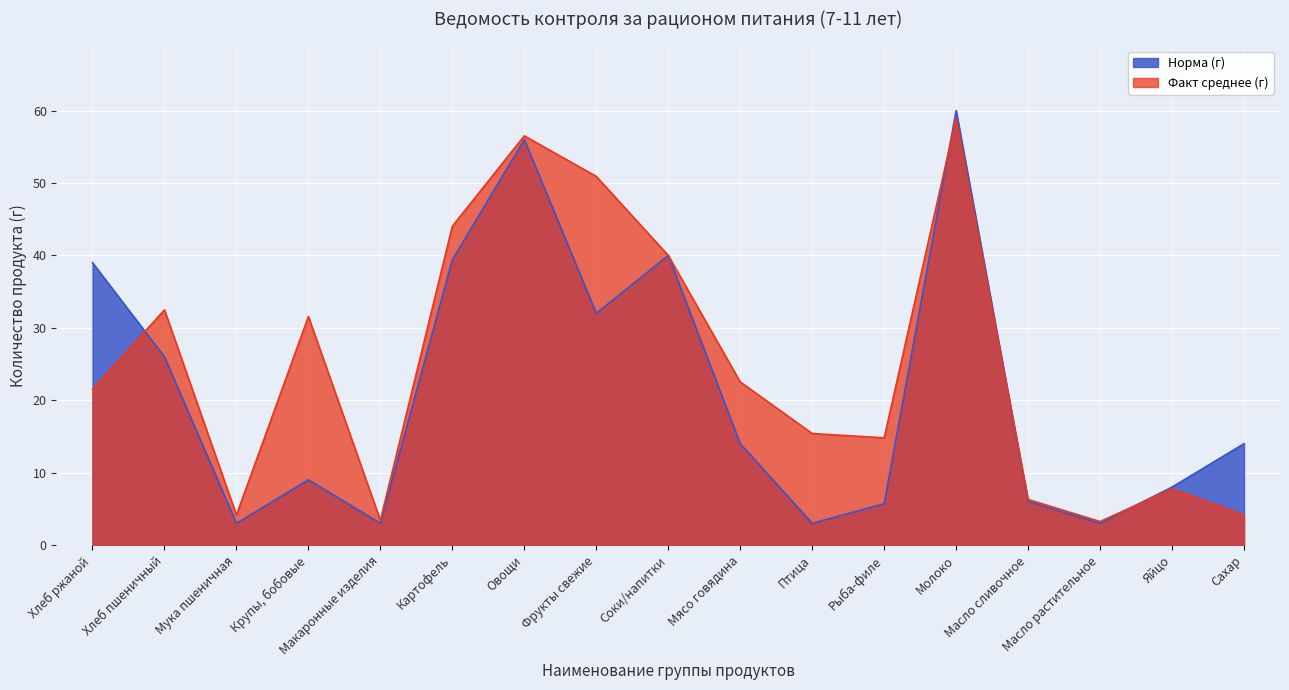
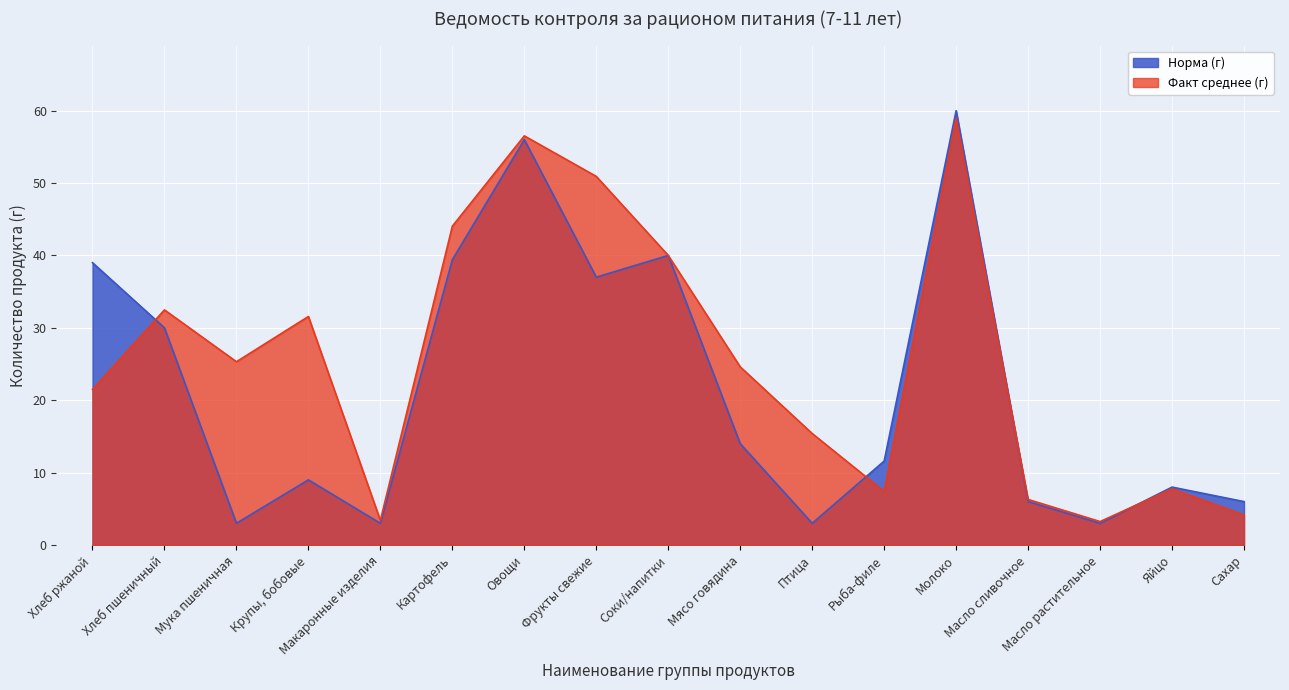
  {
    "Норма (г)": {
      "Хлеб ржаной": 39,
-     "Хлеб пшеничный": 26,
+     "Хлеб пшеничный": 30,
      "Мука пшеничная": 3,
      "Крупы, бобовые": 9,
      "Макаронные изделия": 3,
      "Картофель": 39,
      "Овощи": 56,
-     "Фрукты свежие": 32,
+     "Фрукты свежие": 37,
      "Мясо говядина": 14,
      "Птица": 3,
-     "Рыба-филе": 6,
+     "Рыба-филе": 12,
      "Молоко": 60,
-     "Сахар": 14
+     "Сахар": 6
    },
    "Факт среднее (г)": {
      "Хлеб ржаной": 22,
      "Хлеб пшеничный": 32,
-     "Мука пшеничная": 4,
+     "Мука пшеничная": 25,
      "Крупы, бобовые": 32,
      "Макаронные изделия": 3,
      "Картофель": 44,
      "Овощи": 57,
      "Фрукты свежие": 51,
-     "Мясо говядина": 23,
+     "Мясо говядина": 25,
      "Птица": 15,
-     "Рыба-филе": 15,
+     "Рыба-филе": 7,
      "Молоко": 59,
      "Сахар": 4
    }
  }
